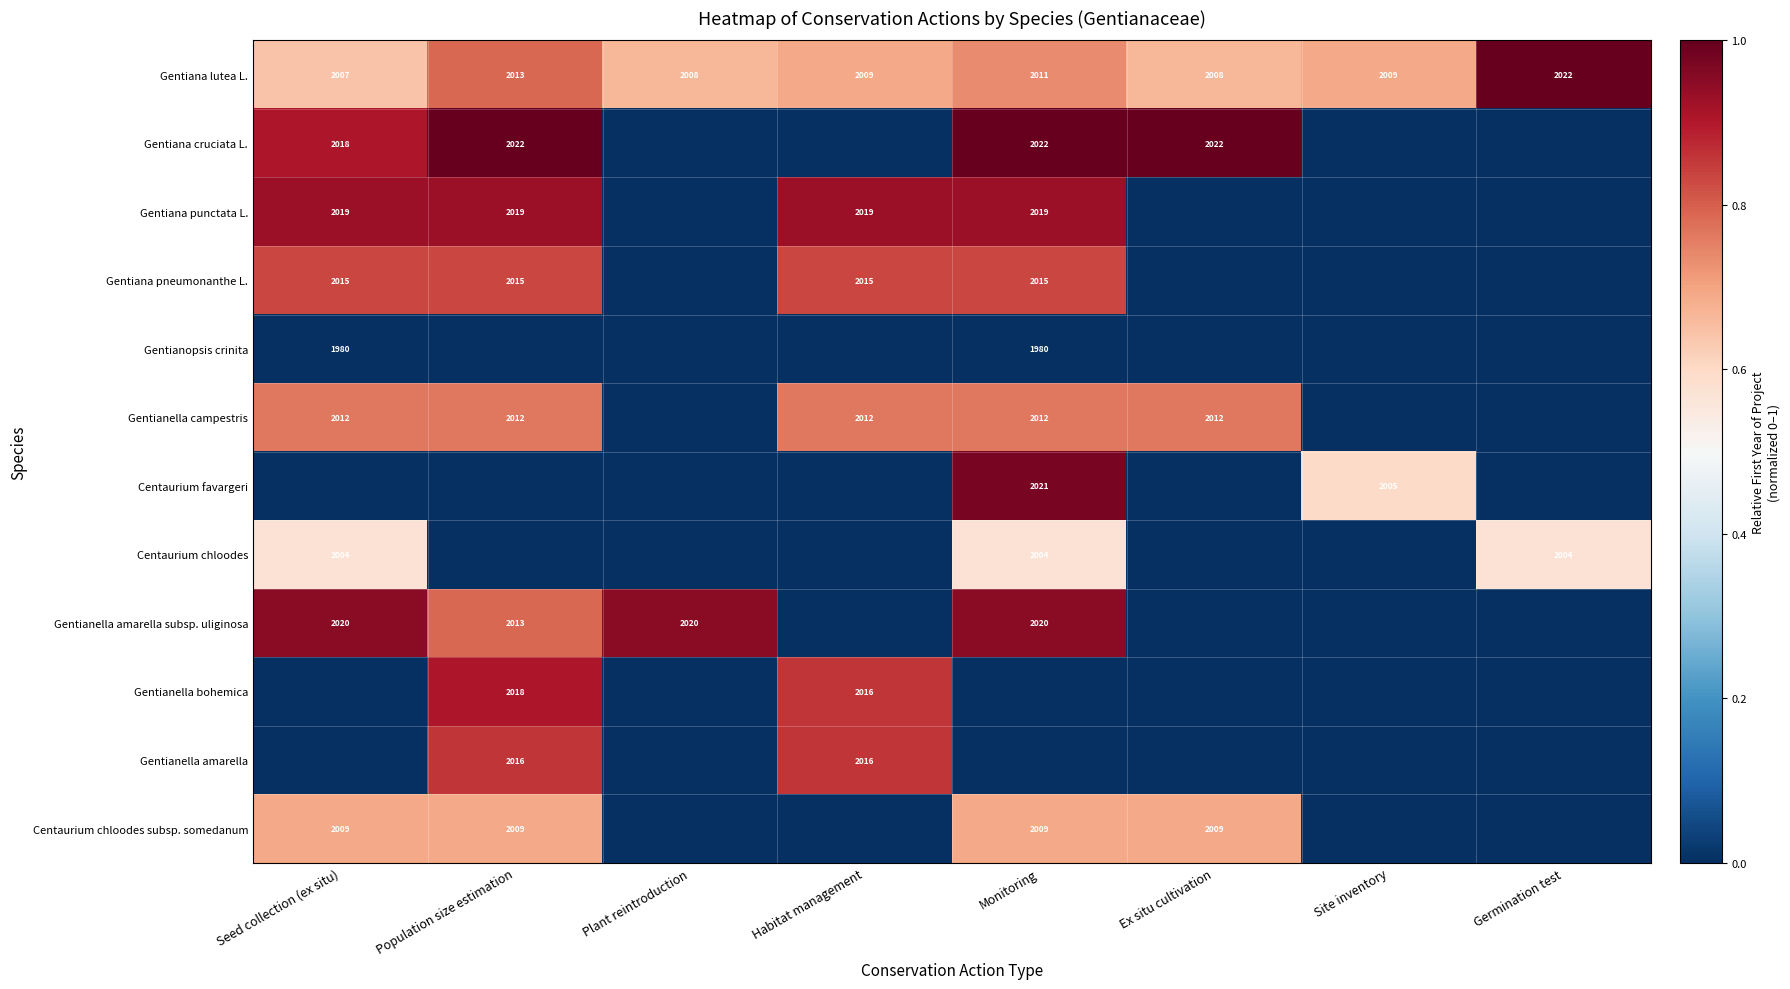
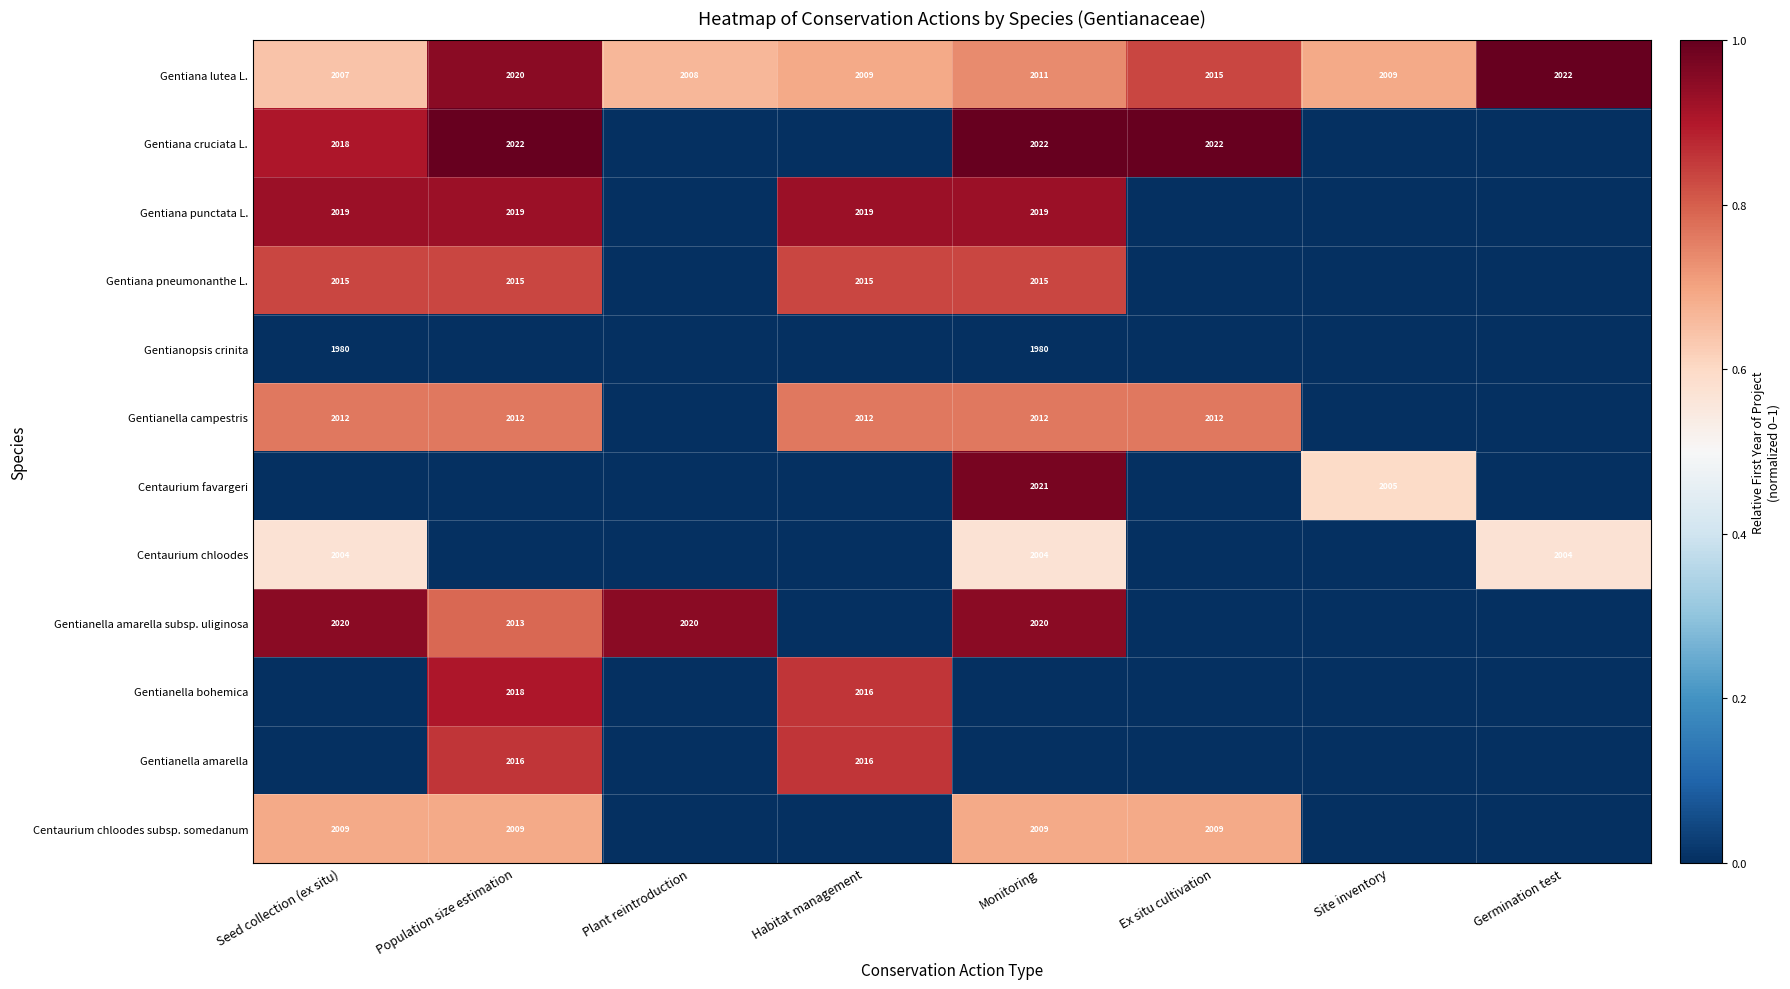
  {
    "Gentiana lutea L.": {
      "Seed collection (ex situ)": 2007,
-     "Population size estimation": 2013,
+     "Population size estimation": 2020,
      "Plant reintroduction": 2008,
      "Habitat management": 2009,
      "Monitoring": 2011,
-     "Ex situ cultivation": 2008,
+     "Ex situ cultivation": 2015,
      "Site inventory": 2009,
      "Germination test": 2022
    },
    "Gentiana cruciata L.": {
      "Seed collection (ex situ)": 2018,
      "Population size estimation": 2022,
      "Monitoring": 2022,
      "Ex situ cultivation": 2022
    },
    "Gentiana punctata L.": {
      "Seed collection (ex situ)": 2019,
      "Population size estimation": 2019,
      "Habitat management": 2019,
      "Monitoring": 2019
    },
    "Gentiana pneumonanthe L.": {
      "Seed collection (ex situ)": 2015,
      "Population size estimation": 2015,
      "Habitat management": 2015,
      "Monitoring": 2015
    },
    "Gentianopsis crinita": {
      "Seed collection (ex situ)": 1980,
      "Monitoring": 1980
    },
    "Gentianella campestris": {
      "Seed collection (ex situ)": 2012,
      "Population size estimation": 2012,
      "Habitat management": 2012,
      "Monitoring": 2012,
      "Ex situ cultivation": 2012
    },
    "Centaurium favargeri": {
      "Monitoring": 2021,
      "Site inventory": 2005
    },
    "Gentianella amarella subsp. uliginosa": {
      "Seed collection (ex situ)": 2020,
      "Population size estimation": 2013,
      "Plant reintroduction": 2020,
      "Monitoring": 2020
    },
    "Gentianella bohemica": {
      "Population size estimation": 2018,
      "Habitat management": 2016
    },
    "Gentianella amarella": {
      "Population size estimation": 2016,
      "Habitat management": 2016
    },
    "Centaurium chloodes subsp. somedanum": {
      "Seed collection (ex situ)": 2009,
      "Population size estimation": 2009,
      "Monitoring": 2009,
      "Ex situ cultivation": 2009
    }
  }
